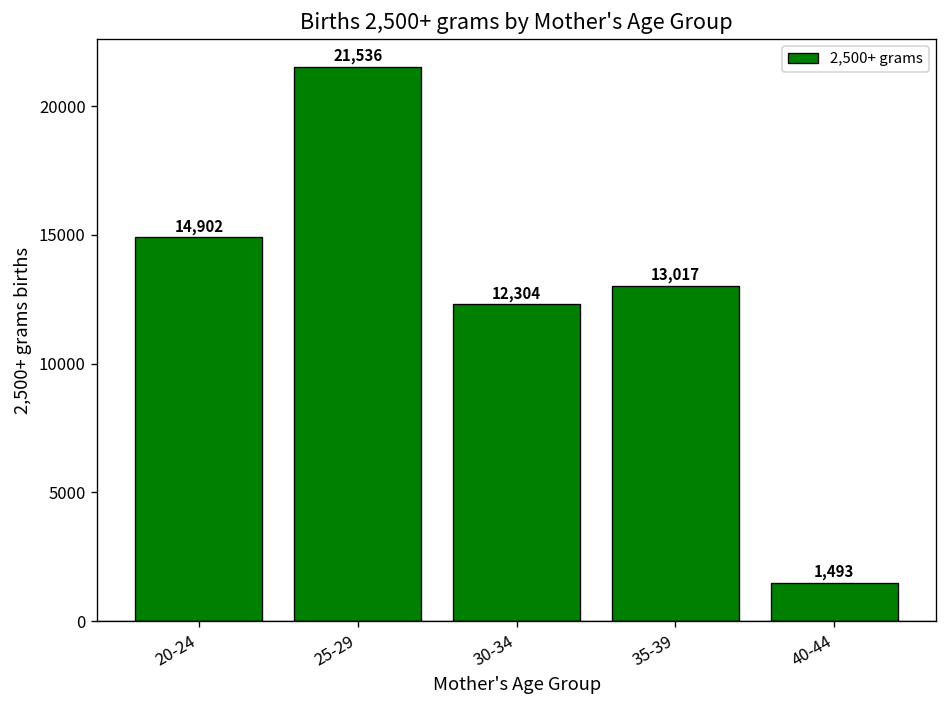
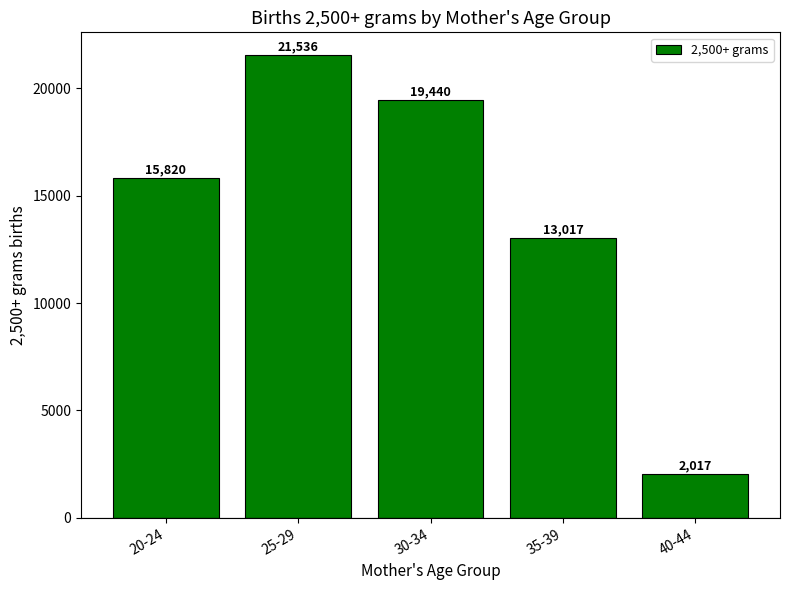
  {
-   "20-24": "14,902",
+   "20-24": "15,820",
    "25-29": "21,536",
-   "30-34": "12,304",
+   "30-34": "19,440",
    "35-39": "13,017",
-   "40-44": "1,493"
+   "40-44": "2,017"
  }
